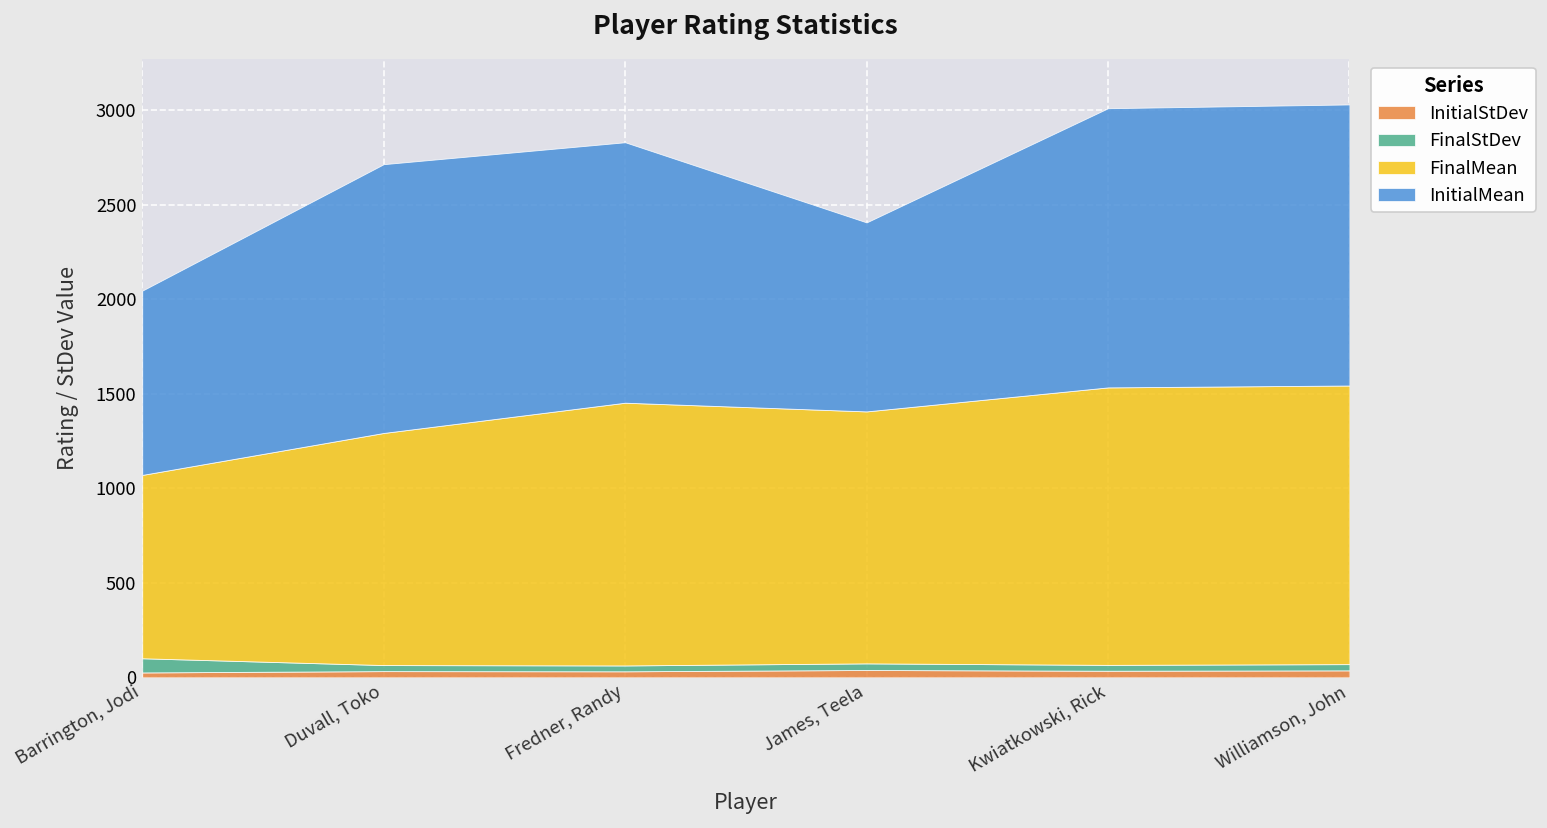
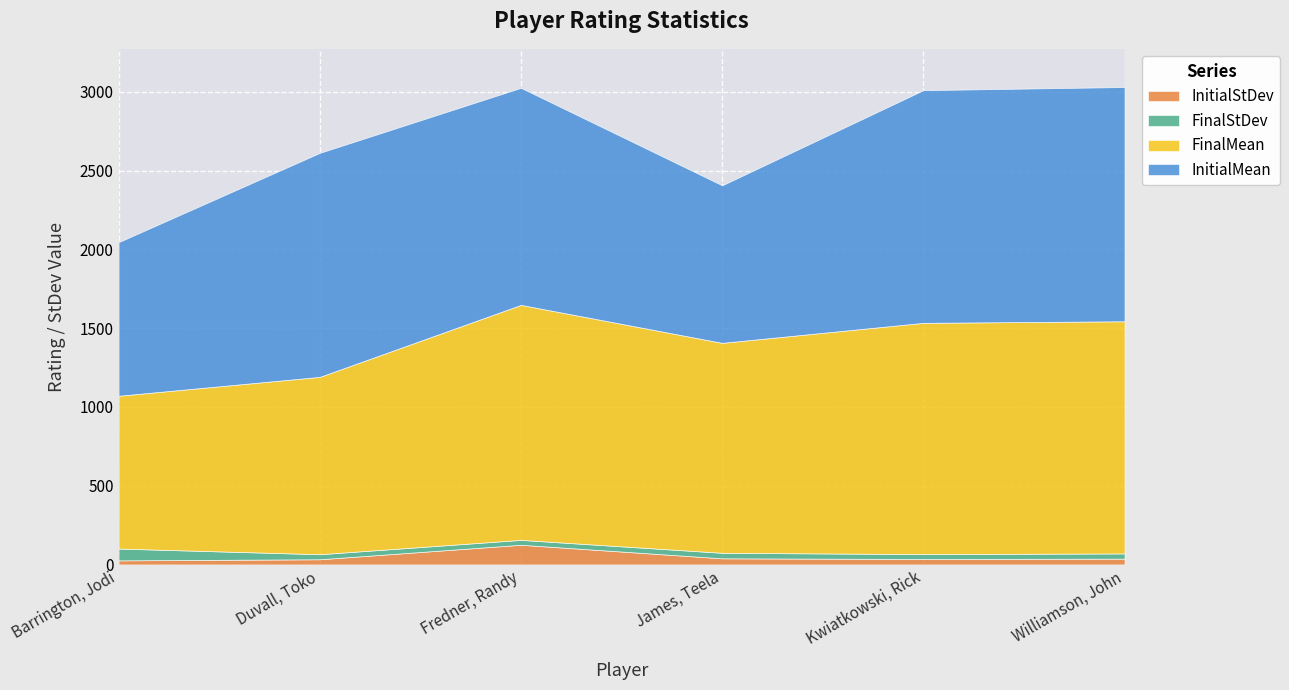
  {
    "InitialStDev": {
      "Barrington, Jodi": 30,
      "Duvall, Toko": 30,
-     "Fredner, Randy": 30,
+     "Fredner, Randy": 130,
      "James, Teela": 40,
      "Kwiatkowski, Rick": 40,
      "Williamson, John": 40
    },
    "FinalStDev": {
      "Barrington, Jodi": 80,
      "Duvall, Toko": 30,
      "Fredner, Randy": 30,
      "James, Teela": 40,
      "Kwiatkowski, Rick": 30,
      "Williamson, John": 30
    },
    "FinalMean": {
      "Barrington, Jodi": 970,
-     "Duvall, Toko": 1230,
-     "Fredner, Randy": 1390,
+     "Duvall, Toko": 1130,
+     "Fredner, Randy": 1490,
      "James, Teela": 1330,
      "Kwiatkowski, Rick": 1470,
      "Williamson, John": 1470
    },
    "InitialMean": {
      "Barrington, Jodi": 980,
      "Duvall, Toko": 1420,
      "Fredner, Randy": 1380,
      "James, Teela": 1000,
      "Kwiatkowski, Rick": 1480,
      "Williamson, John": 1490
    }
  }
